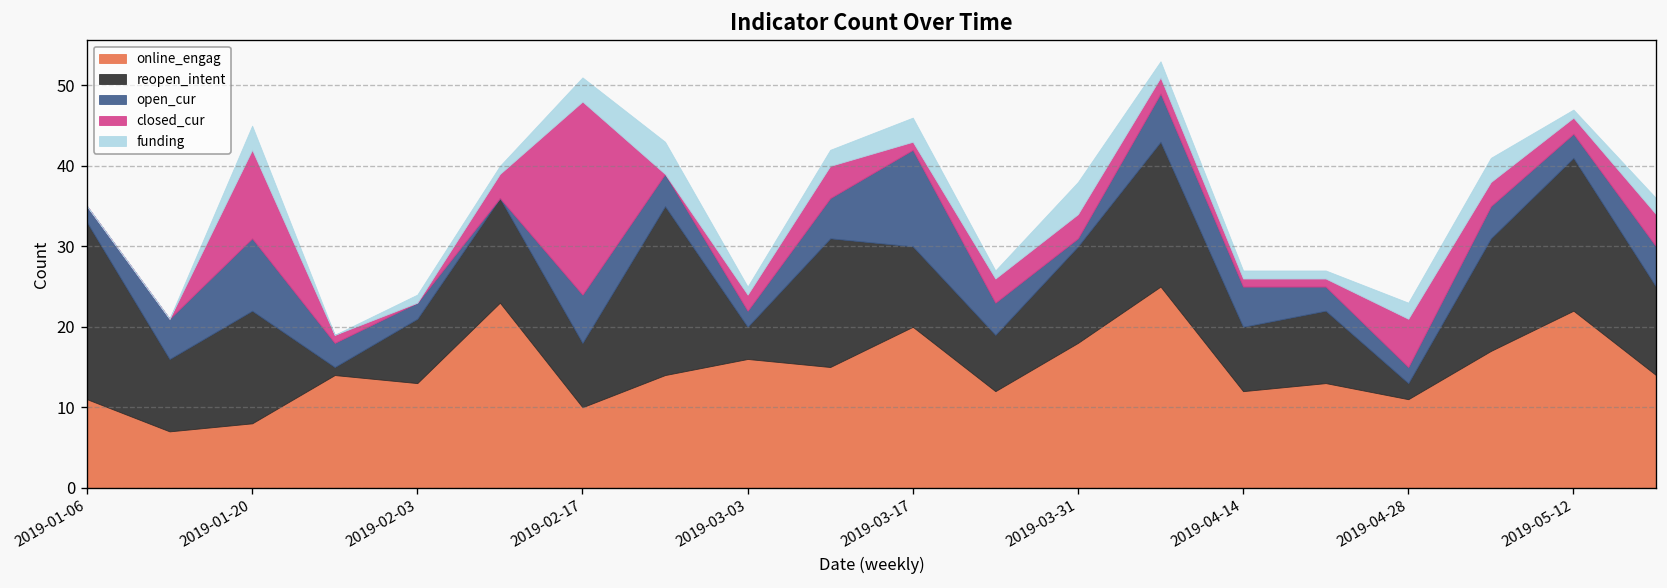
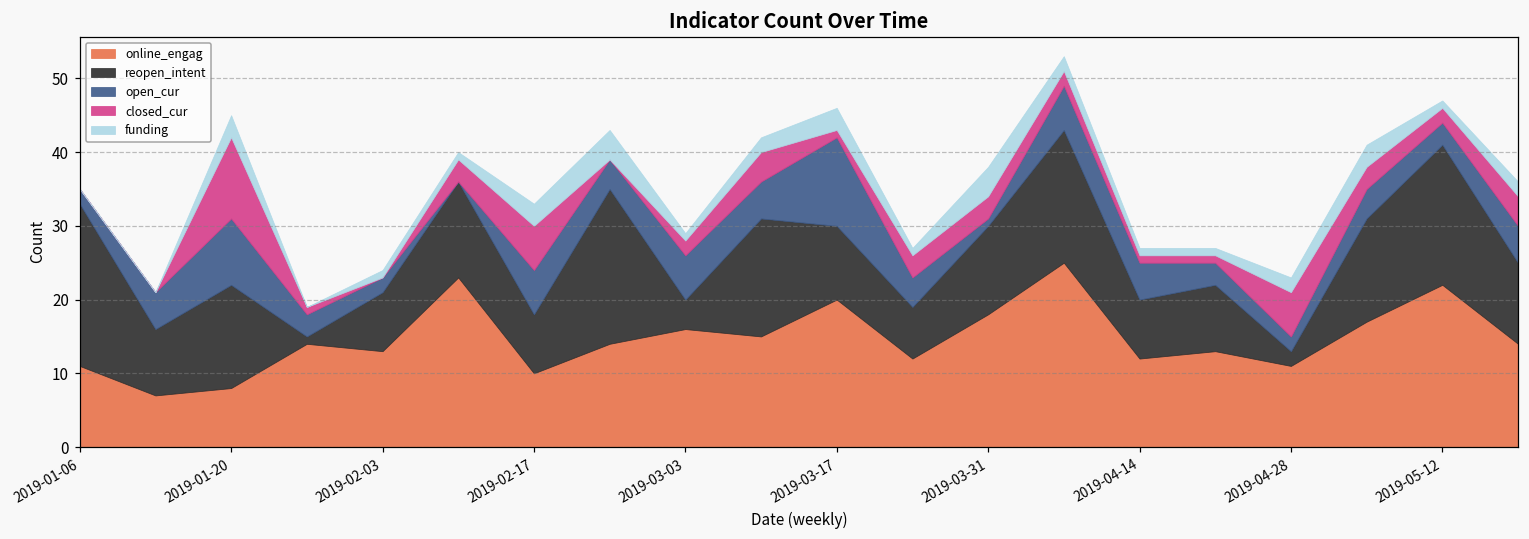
  {
    "online_engag": {
      "2019-01-06": 11,
      "2019-01-20": 8,
      "2019-02-03": 13,
      "2019-02-17": 10,
      "2019-03-03": 16,
      "2019-03-17": 20,
      "2019-03-31": 18,
      "2019-04-14": 12,
      "2019-04-28": 11,
      "2019-05-12": 22
    },
    "reopen_intent": {
      "2019-01-06": 22,
      "2019-01-20": 14,
      "2019-02-03": 8,
      "2019-02-17": 8,
      "2019-03-03": 4,
      "2019-03-17": 10,
      "2019-03-31": 12,
      "2019-04-14": 8,
      "2019-04-28": 2,
      "2019-05-12": 19
    },
    "open_cur": {
      "2019-01-20": 9,
      "2019-02-17": 6,
-     "2019-03-03": 2,
+     "2019-03-03": 6,
      "2019-03-17": 12,
      "2019-03-31": 1,
      "2019-04-14": 5,
      "2019-04-28": 2,
      "2019-05-12": 3
    },
    "closed_cur": {
      "2019-01-20": 11,
-     "2019-02-17": 24,
+     "2019-02-17": 6,
      "2019-03-03": 2,
      "2019-03-17": 1,
      "2019-03-31": 3,
      "2019-04-14": 1,
      "2019-04-28": 6,
      "2019-05-12": 2
    },
    "funding": {
      "2019-01-20": 3,
      "2019-02-03": 1,
      "2019-02-17": 3,
      "2019-03-03": 1,
      "2019-03-17": 3,
      "2019-03-31": 4,
      "2019-04-14": 1,
      "2019-04-28": 2,
      "2019-05-12": 1
    }
  }
